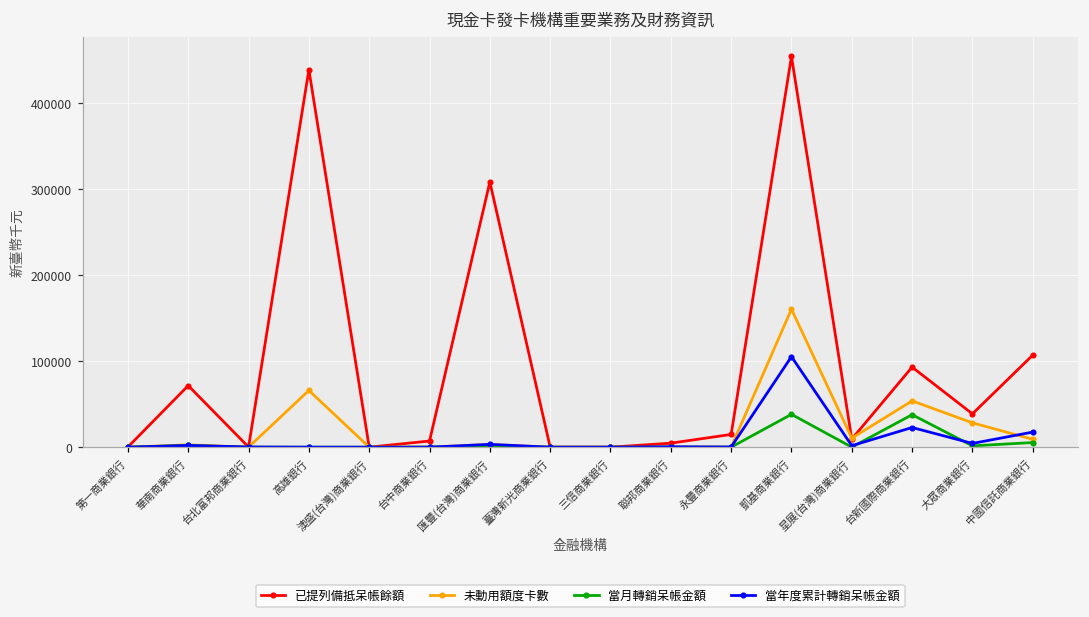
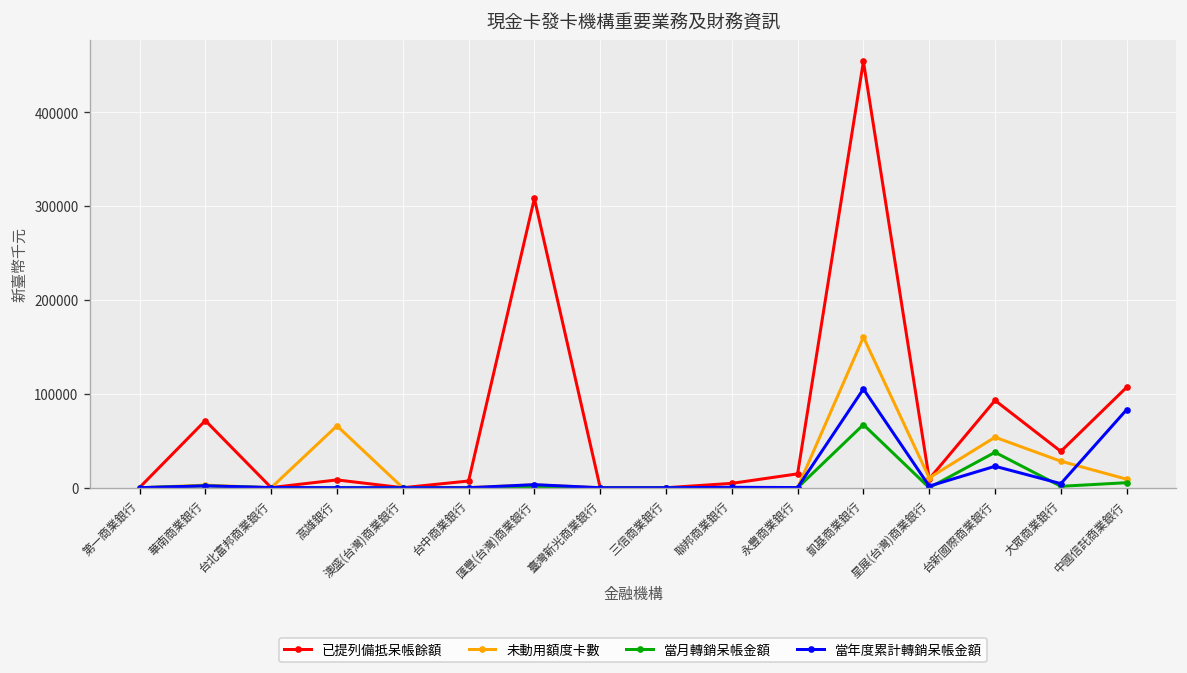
  {
    "已提列備抵呆帳餘額": {
      "華南商業銀行": 70000,
-     "高雄銀行": 440000,
+     "高雄銀行": 10000,
      "台中商業銀行": 10000,
      "匯豐(台灣)商業銀行": 310000,
      "聯邦商業銀行": 0,
      "永豐商業銀行": 10000,
      "凱基商業銀行": 450000,
      "台新國際商業銀行": 90000,
      "大眾商業銀行": 40000,
      "中國信託商業銀行": 110000
    },
    "未動用額度卡數": {
      "高雄銀行": 70000,
      "凱基商業銀行": 160000,
      "台新國際商業銀行": 50000,
      "大眾商業銀行": 30000,
      "中國信託商業銀行": 10000
    },
    "當月轉銷呆帳金額": {
-     "凱基商業銀行": 40000,
+     "凱基商業銀行": 70000,
      "台新國際商業銀行": 40000,
      "中國信託商業銀行": 10000
    },
    "當年度累計轉銷呆帳金額": {
      "凱基商業銀行": 110000,
      "台新國際商業銀行": 20000,
-     "中國信託商業銀行": 20000
+     "中國信託商業銀行": 80000
    }
  }
